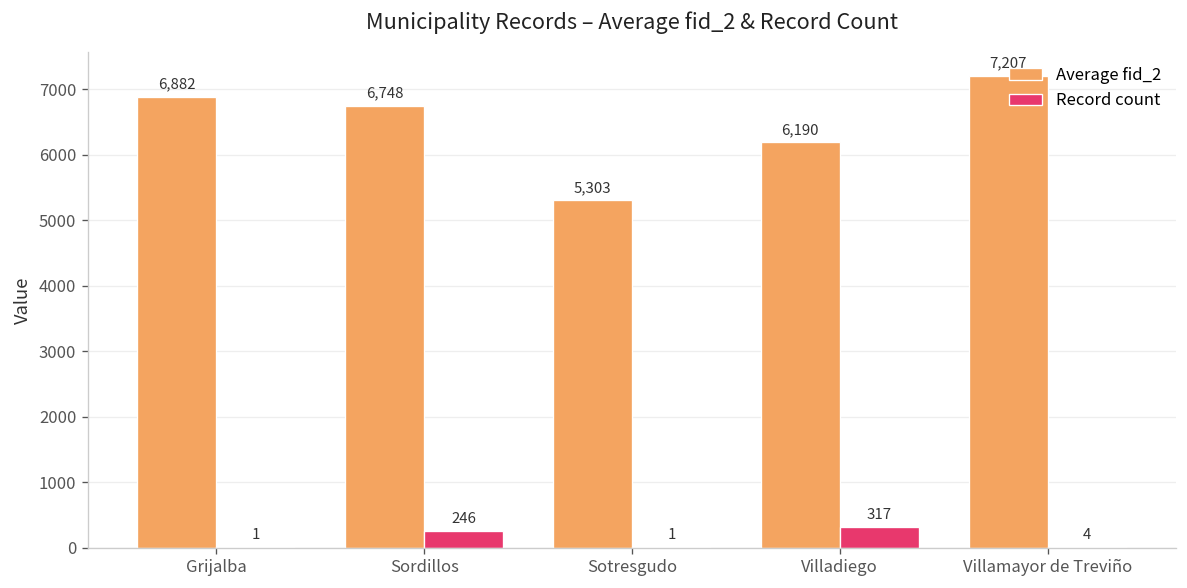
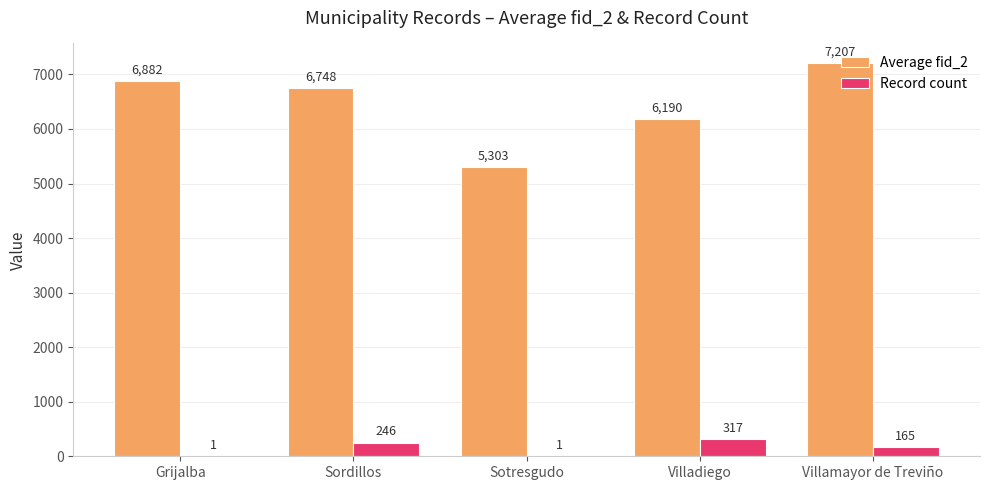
  {
    "Average fid_2": {
      "Grijalba": "6,882",
      "Sordillos": "6,748",
      "Sotresgudo": "5,303",
      "Villadiego": "6,190",
      "Villamayor de Treviño": "7,207"
    },
    "Record count": {
      "Grijalba": "1",
      "Sordillos": "246",
      "Sotresgudo": "1",
      "Villadiego": "317",
-     "Villamayor de Treviño": "4"
+     "Villamayor de Treviño": "165"
    }
  }
